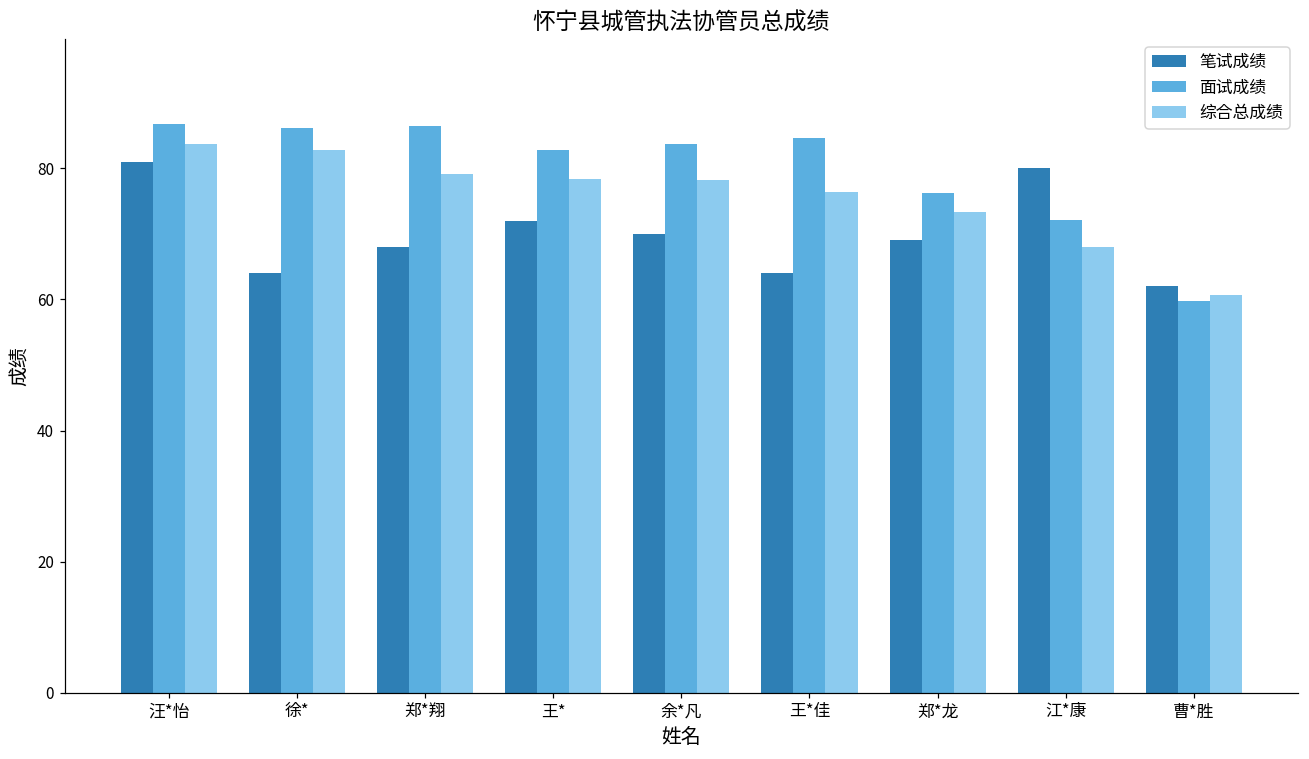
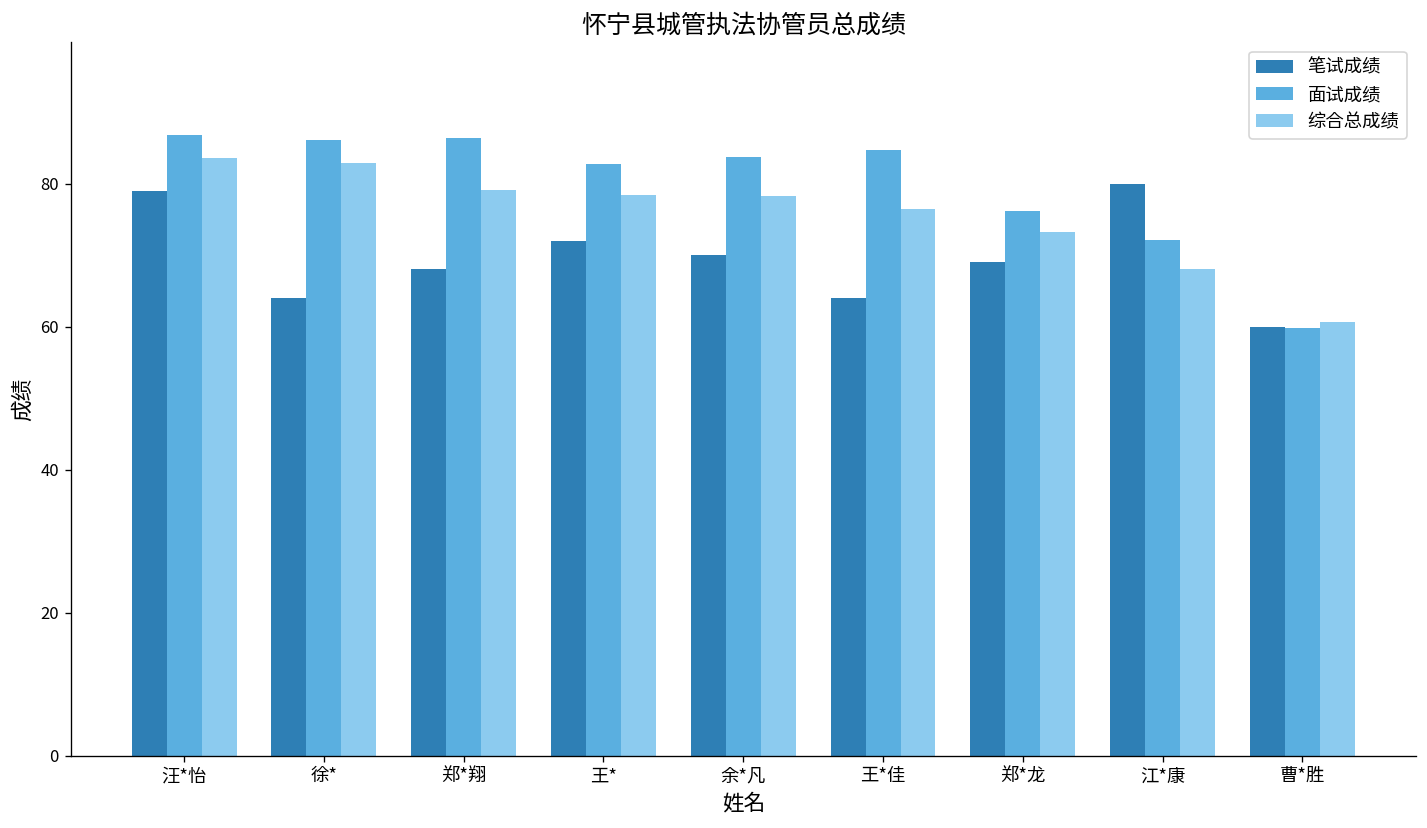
  {
    "笔试成绩": {
-     "汪*怡": 81,
+     "汪*怡": 79,
      "徐*": 64,
      "郑*翔": 68,
      "王*": 72,
      "余*凡": 70,
      "王*佳": 64,
      "郑*龙": 69,
      "江*康": 80,
-     "曹*胜": 62
+     "曹*胜": 60
    }
  }
